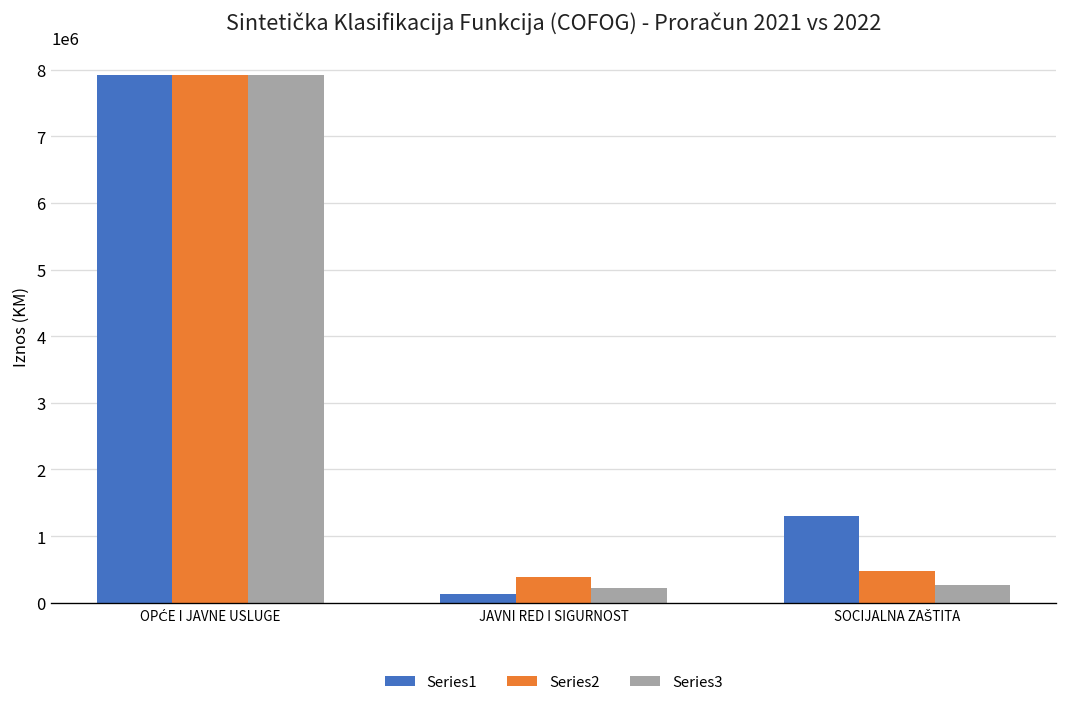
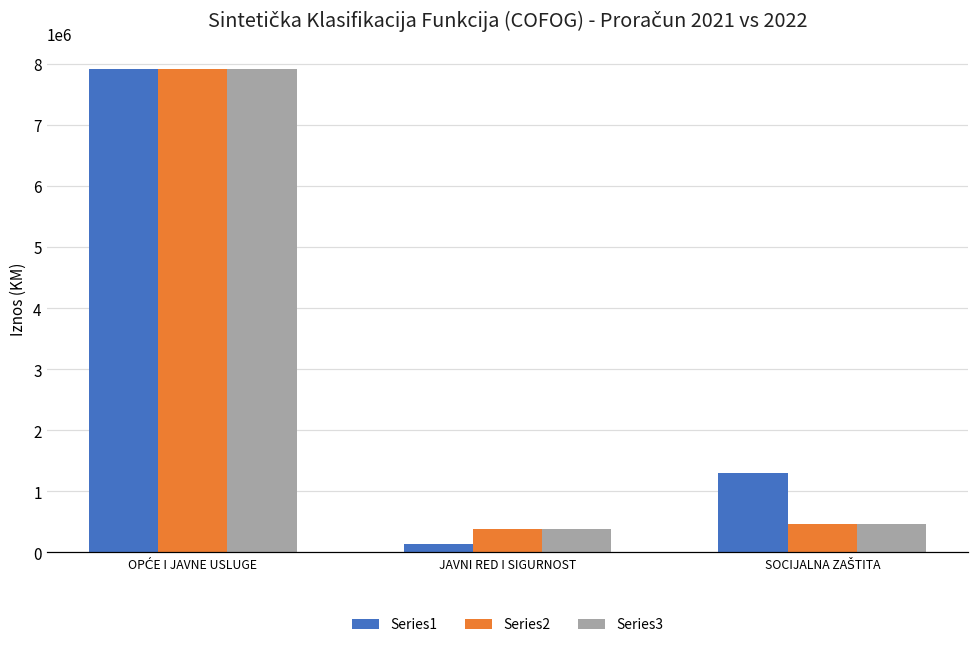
  {
    "Series1": {
      "OPĆE I JAVNE USLUGE": 7900000,
      "JAVNI RED I SIGURNOST": 100000,
      "SOCIJALNA ZAŠTITA": 1300000
    },
    "Series2": {
      "OPĆE I JAVNE USLUGE": 7900000,
      "JAVNI RED I SIGURNOST": 400000,
      "SOCIJALNA ZAŠTITA": 500000
    },
    "Series3": {
      "OPĆE I JAVNE USLUGE": 7900000,
-     "JAVNI RED I SIGURNOST": 200000,
-     "SOCIJALNA ZAŠTITA": 300000
+     "JAVNI RED I SIGURNOST": 400000,
+     "SOCIJALNA ZAŠTITA": 500000
    }
  }
